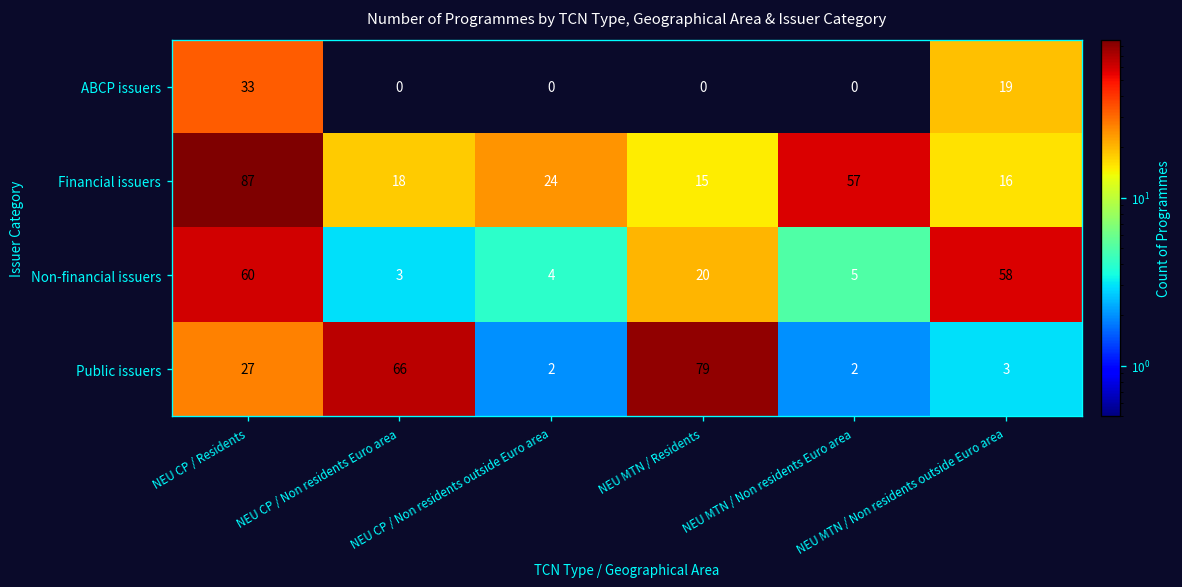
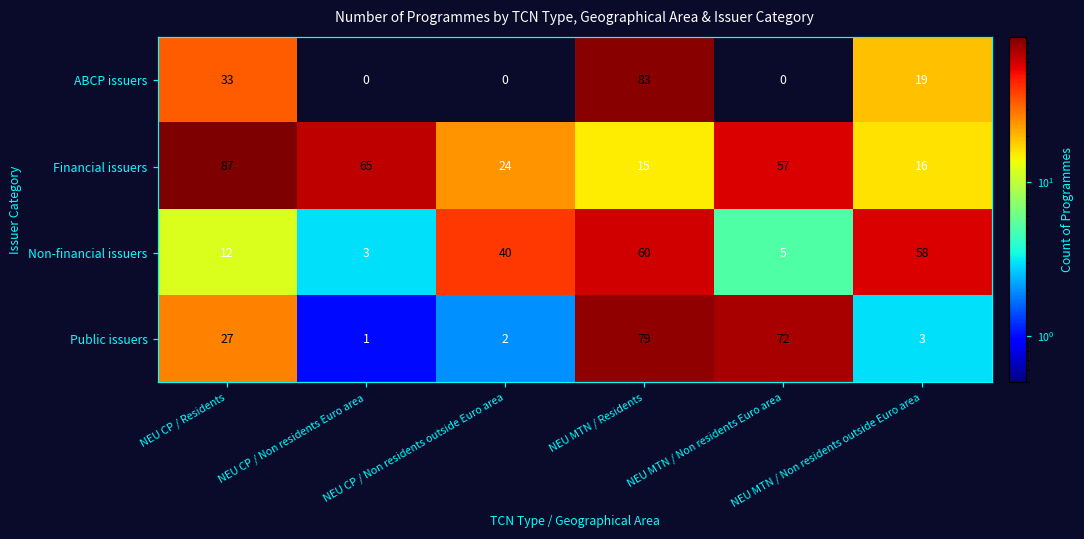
  {
    "ABCP issuers": {
      "NEU CP / Residents": 33,
      "NEU CP / Non residents Euro area": 0,
      "NEU CP / Non residents outside Euro area": 0,
-     "NEU MTN / Residents": 0,
+     "NEU MTN / Residents": 83,
      "NEU MTN / Non residents Euro area": 0,
      "NEU MTN / Non residents outside Euro area": 19
    },
    "Financial issuers": {
      "NEU CP / Residents": 87,
-     "NEU CP / Non residents Euro area": 18,
+     "NEU CP / Non residents Euro area": 65,
      "NEU CP / Non residents outside Euro area": 24,
      "NEU MTN / Residents": 15,
      "NEU MTN / Non residents Euro area": 57,
      "NEU MTN / Non residents outside Euro area": 16
    },
    "Non-financial issuers": {
-     "NEU CP / Residents": 60,
+     "NEU CP / Residents": 12,
      "NEU CP / Non residents Euro area": 3,
-     "NEU CP / Non residents outside Euro area": 4,
-     "NEU MTN / Residents": 20,
+     "NEU CP / Non residents outside Euro area": 40,
+     "NEU MTN / Residents": 60,
      "NEU MTN / Non residents Euro area": 5,
      "NEU MTN / Non residents outside Euro area": 58
    },
    "Public issuers": {
      "NEU CP / Residents": 27,
-     "NEU CP / Non residents Euro area": 66,
+     "NEU CP / Non residents Euro area": 1,
      "NEU CP / Non residents outside Euro area": 2,
      "NEU MTN / Residents": 79,
-     "NEU MTN / Non residents Euro area": 2,
+     "NEU MTN / Non residents Euro area": 72,
      "NEU MTN / Non residents outside Euro area": 3
    }
  }
